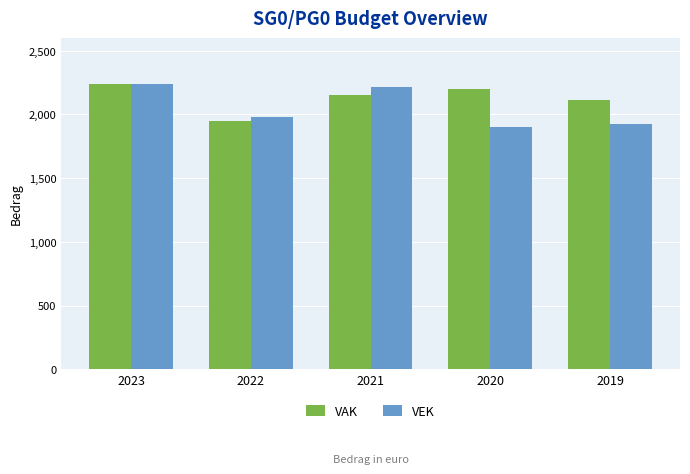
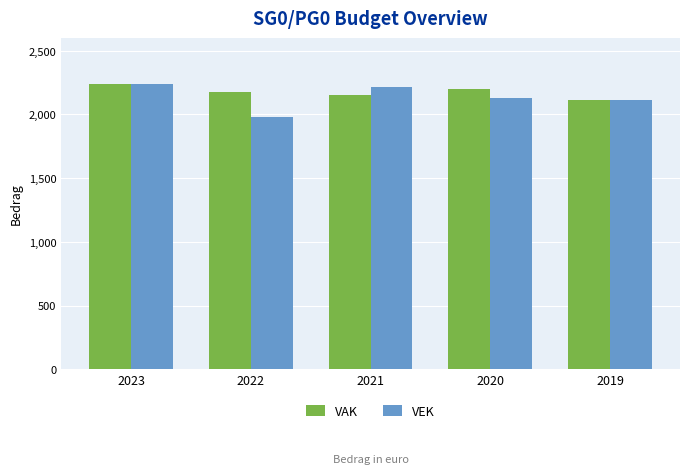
  {
    "VAK": {
      "2023": "2,240",
-     "2022": "1,950",
+     "2022": "2,180",
      "2021": "2,150",
      "2020": "2,200",
      "2019": "2,110"
    },
    "VEK": {
      "2023": "2,240",
      "2022": "1,980",
      "2021": "2,220",
-     "2020": "1,900",
-     "2019": "1,920"
+     "2020": "2,130",
+     "2019": "2,110"
    }
  }
